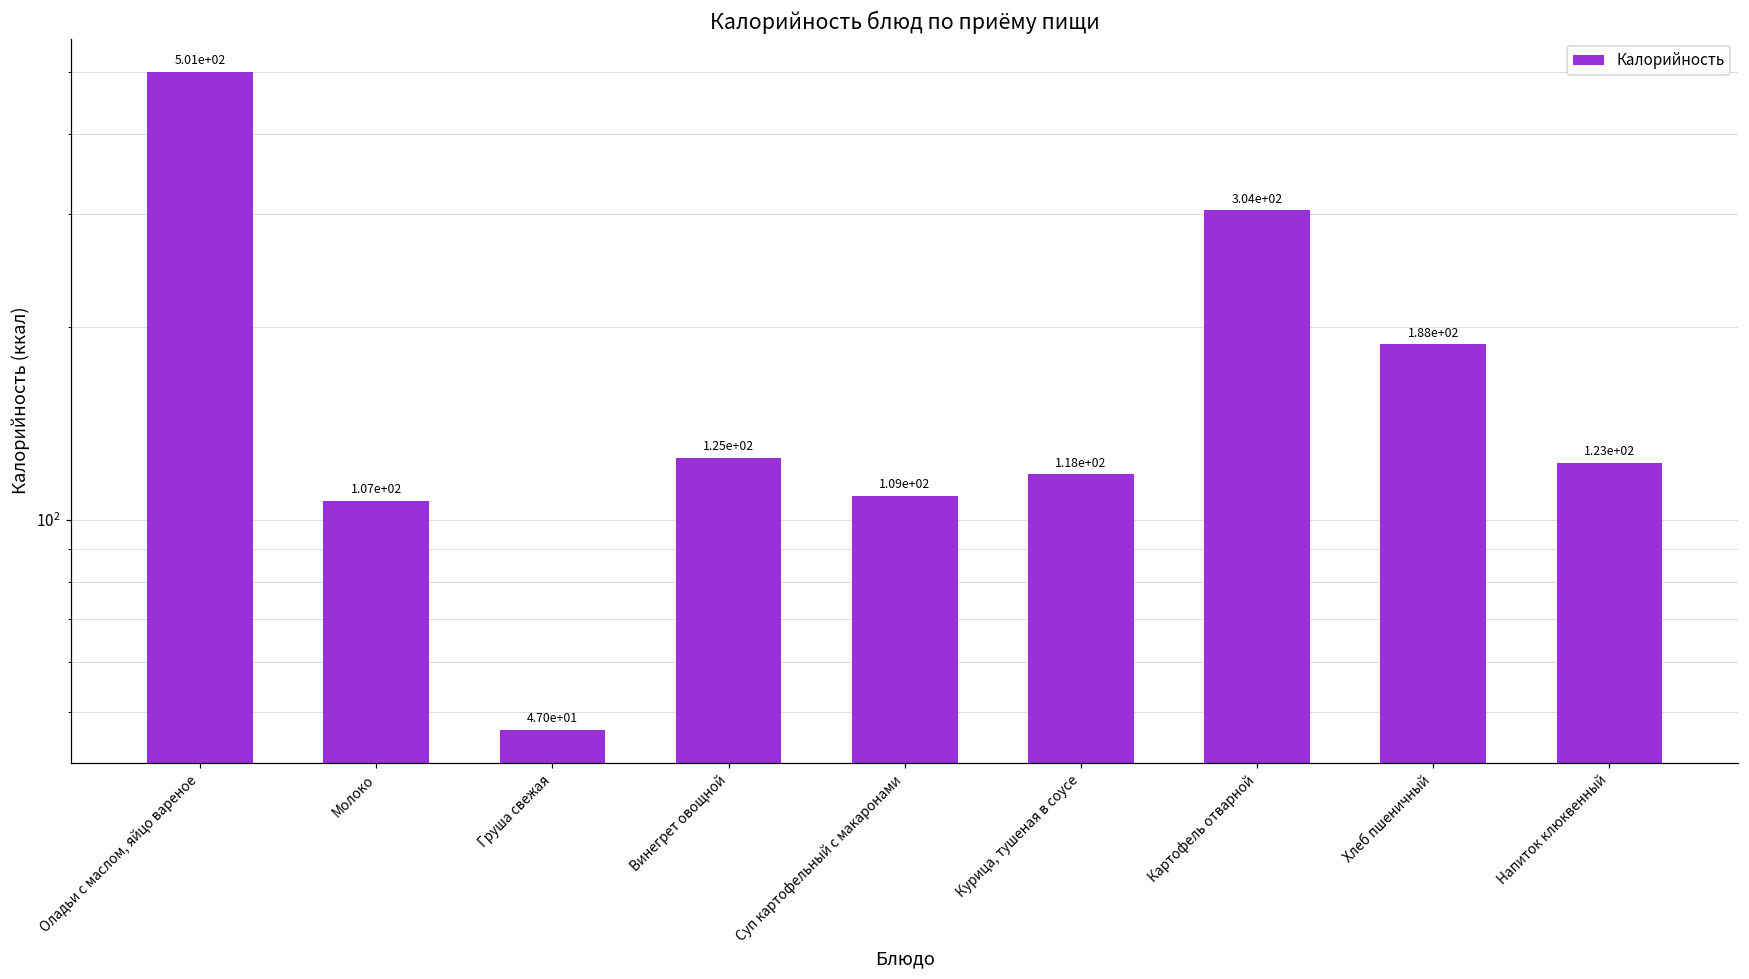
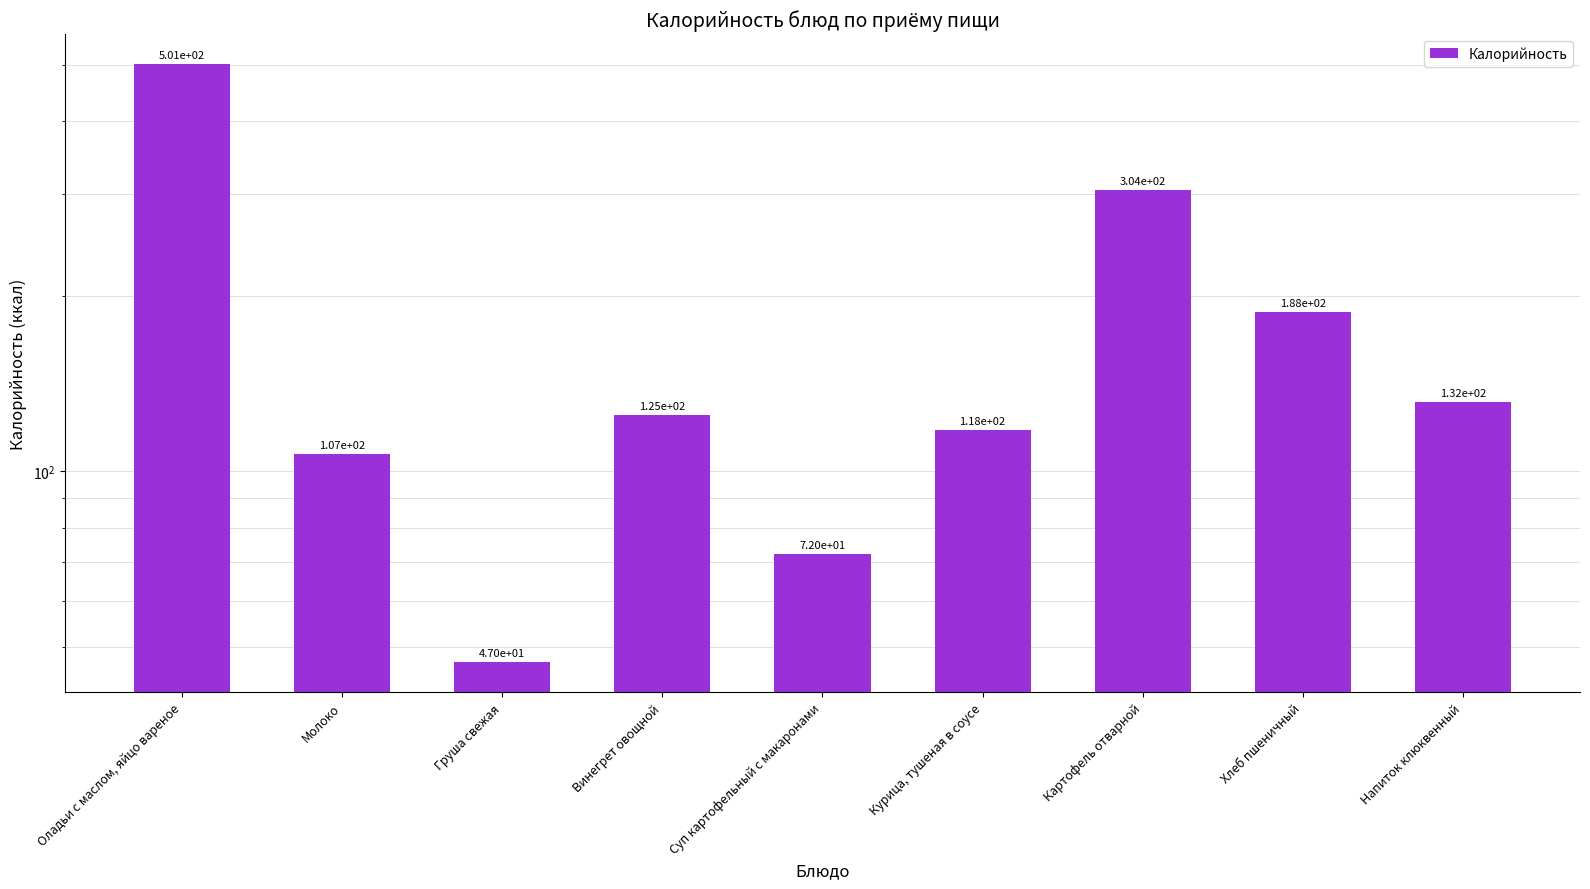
  {
    "Оладьи с маслом, яйцо вареное": "5.01e+02",
    "Молоко": "1.07e+02",
    "Груша свежая": "4.70e+01",
    "Винегрет овощной": "1.25e+02",
-   "Суп картофельный с макаронами": "1.09e+02",
+   "Суп картофельный с макаронами": "7.20e+01",
    "Курица, тушеная в соусе": "1.18e+02",
    "Картофель отварной": "3.04e+02",
    "Хлеб пшеничный": "1.88e+02",
-   "Напиток клюквенный": "1.23e+02"
+   "Напиток клюквенный": "1.32e+02"
  }
